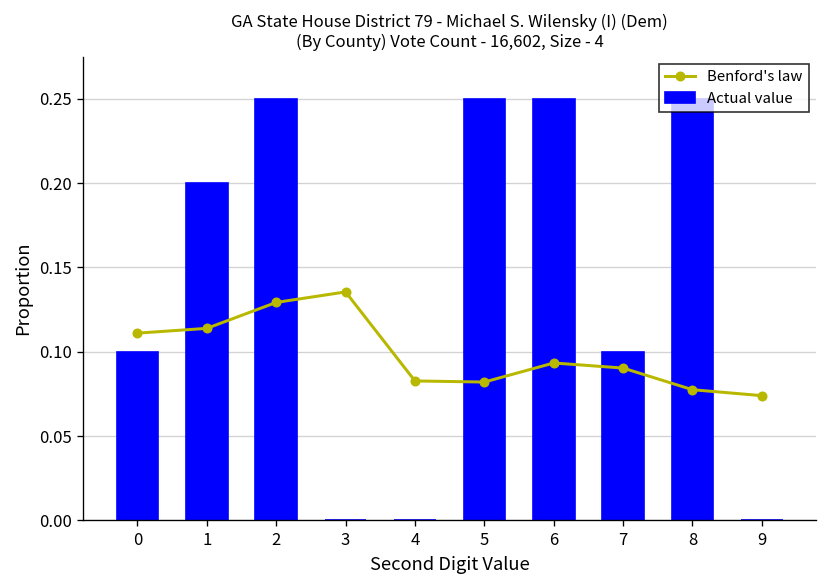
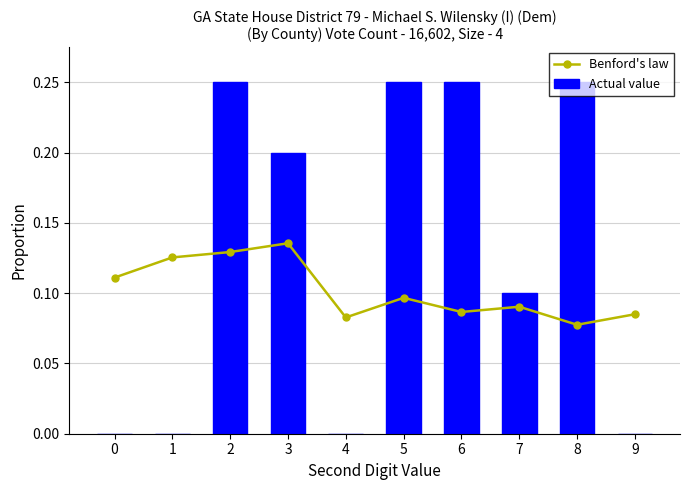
  {
    "Benford's law": {
      "0": 0.111,
-     "1": 0.114,
+     "1": 0.125,
      "2": 0.129,
      "3": 0.136,
      "4": 0.083,
-     "5": 0.082,
-     "6": 0.093,
+     "5": 0.097,
+     "6": 0.087,
      "7": 0.090,
      "8": 0.078,
-     "9": 0.074
+     "9": 0.085
    },
    "Actual value": {
-     "0": 0.1,
-     "1": 0.2,
+     "0": 0.0,
+     "1": 0.0,
      "2": 0.250,
-     "3": 0.0,
+     "3": 0.2,
      "4": 0.0,
      "5": 0.250,
      "6": 0.250,
      "7": 0.1,
      "9": 0.0
    }
  }
